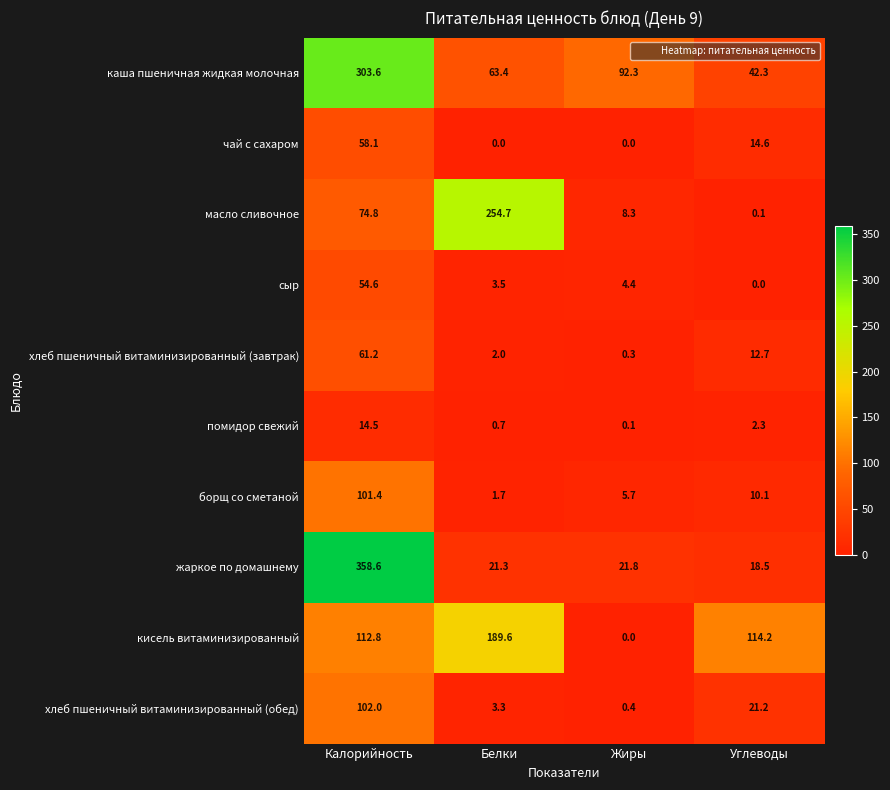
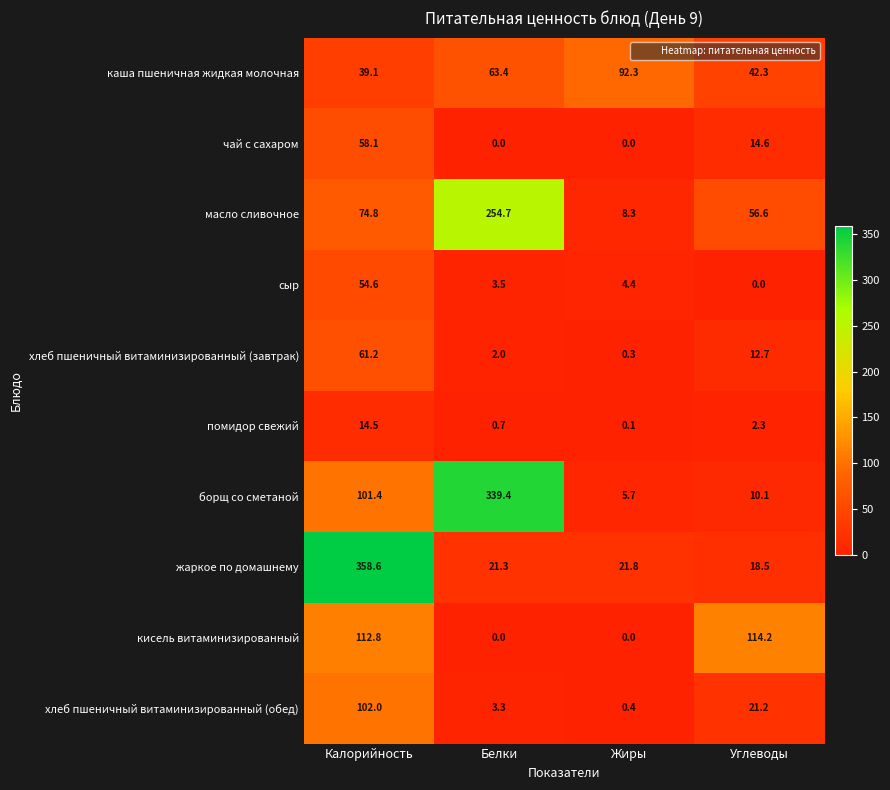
  {
    "каша пшеничная жидкая молочная": {
-     "Калорийность": 303.6,
+     "Калорийность": 39.1,
      "Белки": 63.4,
      "Жиры": 92.3,
      "Углеводы": 42.3
    },
    "чай с сахаром": {
      "Калорийность": 58.1,
      "Белки": 0.0,
      "Жиры": 0.0,
      "Углеводы": 14.6
    },
    "масло сливочное": {
      "Калорийность": 74.8,
      "Белки": 254.7,
      "Жиры": 8.3,
-     "Углеводы": 0.1
+     "Углеводы": 56.6
    },
    "сыр": {
      "Калорийность": 54.6,
      "Белки": 3.5,
      "Жиры": 4.4,
      "Углеводы": 0.0
    },
    "хлеб пшеничный витаминизированный (завтрак)": {
      "Калорийность": 61.2,
      "Белки": 2.0,
      "Жиры": 0.3,
      "Углеводы": 12.7
    },
    "помидор свежий": {
      "Калорийность": 14.5,
      "Белки": 0.7,
      "Жиры": 0.1,
      "Углеводы": 2.3
    },
    "борщ со сметаной": {
      "Калорийность": 101.4,
-     "Белки": 1.7,
+     "Белки": 339.4,
      "Жиры": 5.7,
      "Углеводы": 10.1
    },
    "жаркое по домашнему": {
      "Калорийность": 358.6,
      "Белки": 21.3,
      "Жиры": 21.8,
      "Углеводы": 18.5
    },
    "кисель витаминизированный": {
      "Калорийность": 112.8,
-     "Белки": 189.6,
+     "Белки": 0.0,
      "Жиры": 0.0,
      "Углеводы": 114.2
    },
    "хлеб пшеничный витаминизированный (обед)": {
      "Калорийность": 102.0,
      "Белки": 3.3,
      "Жиры": 0.4,
      "Углеводы": 21.2
    }
  }
